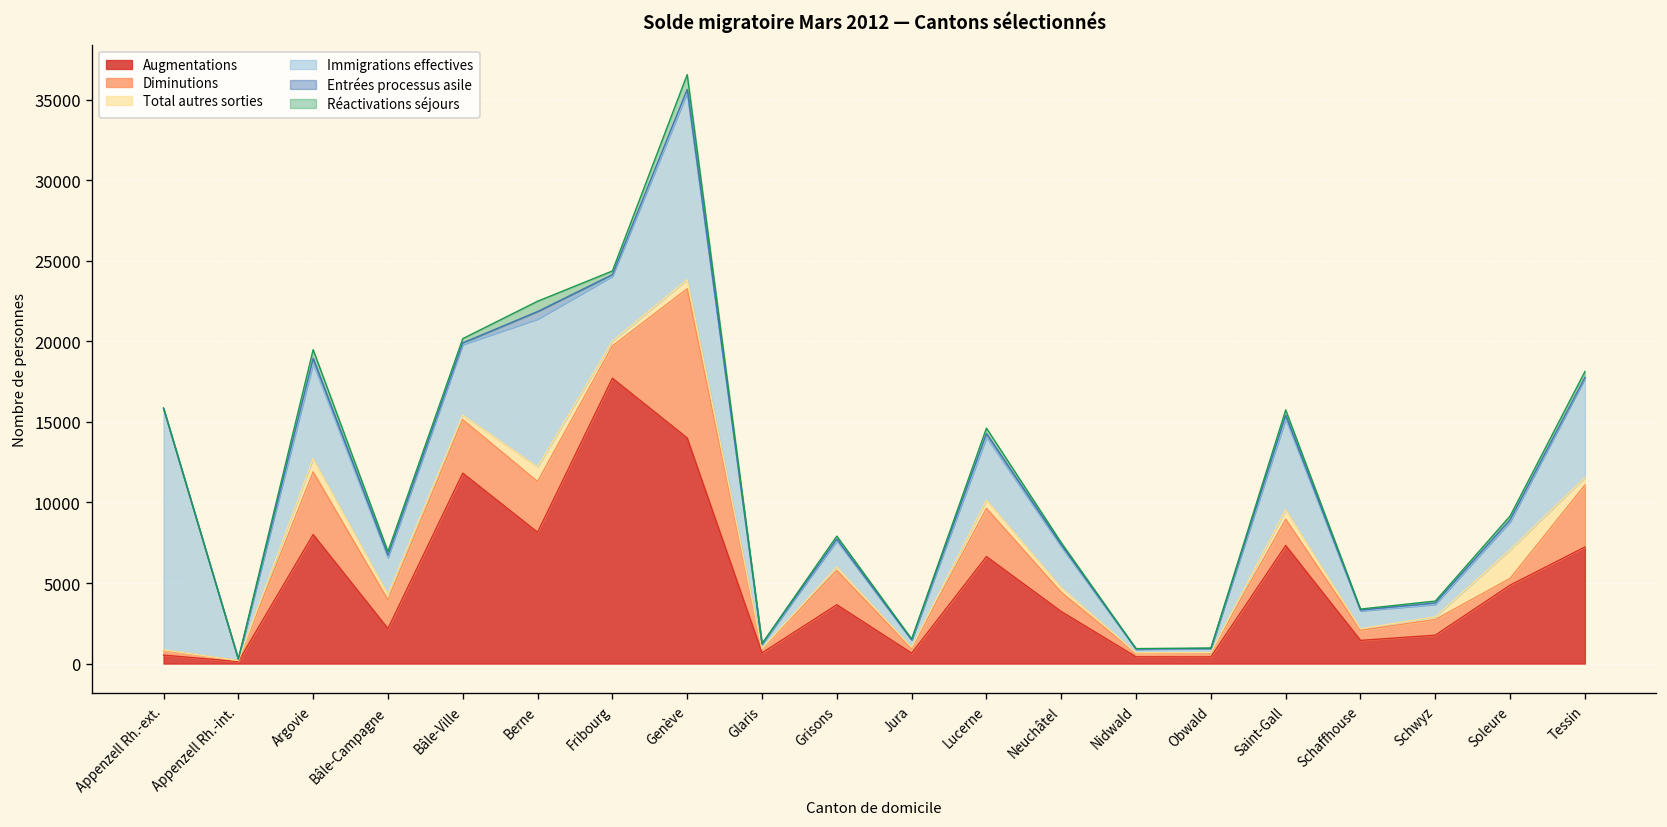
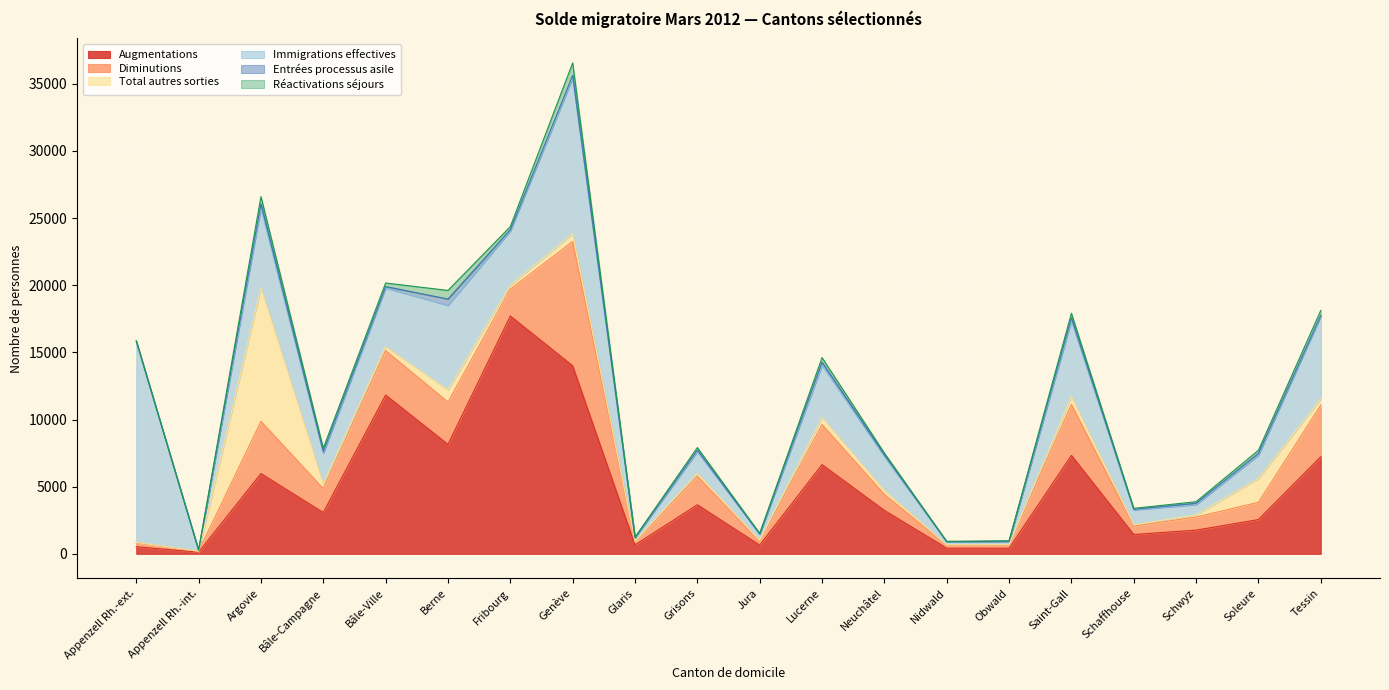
  {
    "Augmentations": {
      "Appenzell Rh.-ext.": 500,
-     "Argovie": 8000,
-     "Bâle-Campagne": 2200,
+     "Argovie": 6000,
+     "Bâle-Campagne": 3100,
      "Bâle-Ville": 11800,
      "Berne": 8200,
      "Fribourg": 17700,
      "Genève": 14000,
      "Glaris": 700,
      "Grisons": 3700,
      "Jura": 700,
      "Lucerne": 6600,
      "Neuchâtel": 3200,
      "Nidwald": 400,
      "Obwald": 400,
      "Saint-Gall": 7300,
      "Schaffhouse": 1400,
      "Schwyz": 1800,
-     "Soleure": 4900,
+     "Soleure": 2600,
      "Tessin": 7200
    },
    "Diminutions": {
      "Argovie": 3900,
      "Bâle-Campagne": 1800,
      "Bâle-Ville": 3300,
      "Berne": 3200,
      "Fribourg": 2000,
      "Genève": 9300,
      "Grisons": 2100,
      "Lucerne": 3000,
      "Neuchâtel": 1200,
-     "Saint-Gall": 1600,
-     "Soleure": 400,
+     "Saint-Gall": 3800,
+     "Soleure": 1300,
      "Tessin": 3800
    },
    "Total autres sorties": {
-     "Argovie": 800,
+     "Argovie": 10000,
      "Bâle-Campagne": 400,
      "Bâle-Ville": 300,
      "Berne": 900,
      "Fribourg": 300,
      "Genève": 600,
      "Grisons": 200,
      "Lucerne": 500,
      "Neuchâtel": 300,
      "Saint-Gall": 600,
      "Soleure": 1800,
      "Tessin": 500
    },
    "Immigrations effectives": {
      "Argovie": 5900,
-     "Berne": 9200,
+     "Berne": 6300,
      "Genève": 11600,
      "Lucerne": 3900,
      "Saint-Gall": 5600
    }
  }
